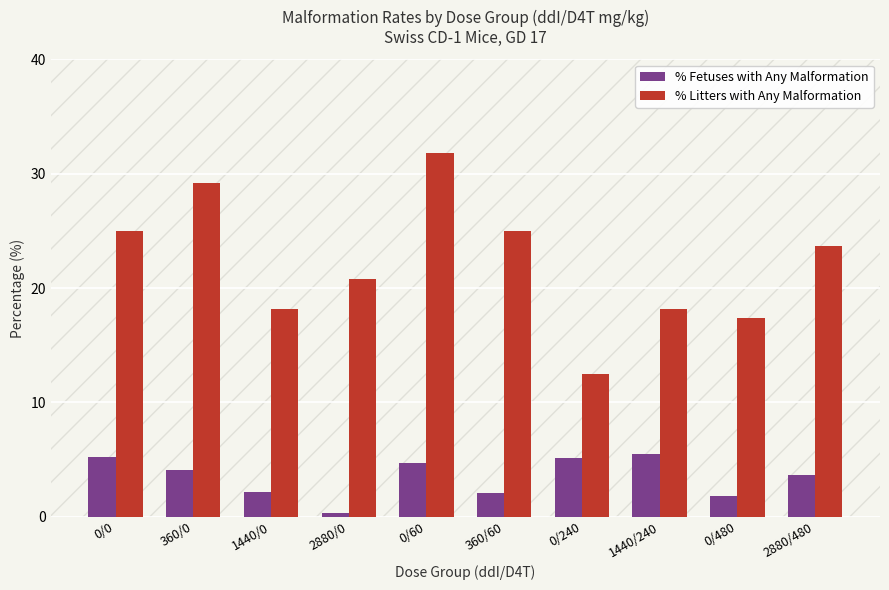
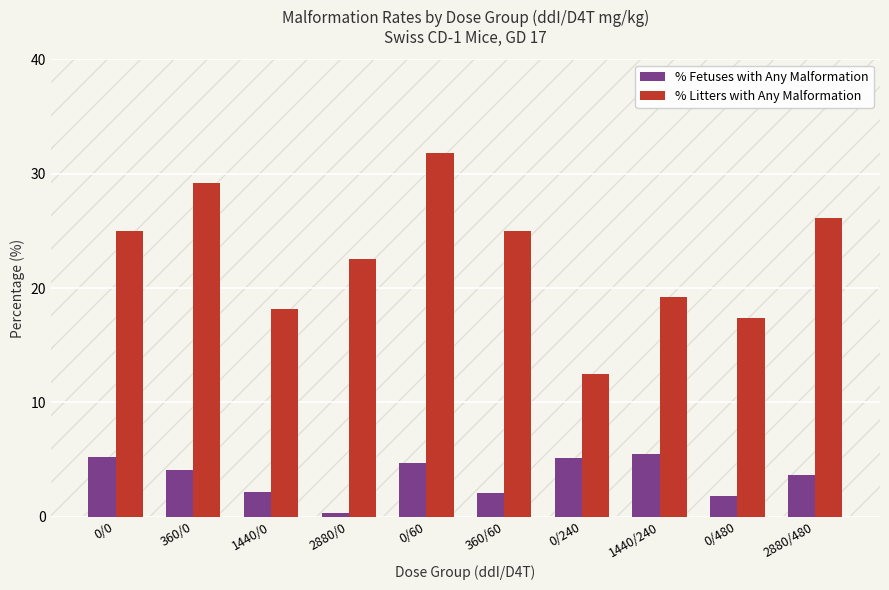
  {
    "% Fetuses with Any Malformation": {
      "0/0": 5.2,
      "360/0": 4.1,
      "1440/0": 2.1,
      "2880/0": 0.4,
      "0/60": 4.7,
      "360/60": 2.0,
      "0/240": 5.1,
      "1440/240": 5.5,
      "0/480": 1.8,
      "2880/480": 3.6
    },
    "% Litters with Any Malformation": {
      "0/0": 25.0,
      "360/0": 29.2,
      "1440/0": 18.2,
-     "2880/0": 20.8,
+     "2880/0": 22.6,
      "0/60": 31.8,
      "360/60": 25.0,
      "0/240": 12.5,
-     "1440/240": 18.2,
+     "1440/240": 19.3,
      "0/480": 17.4,
-     "2880/480": 23.7
+     "2880/480": 26.1
    }
  }
